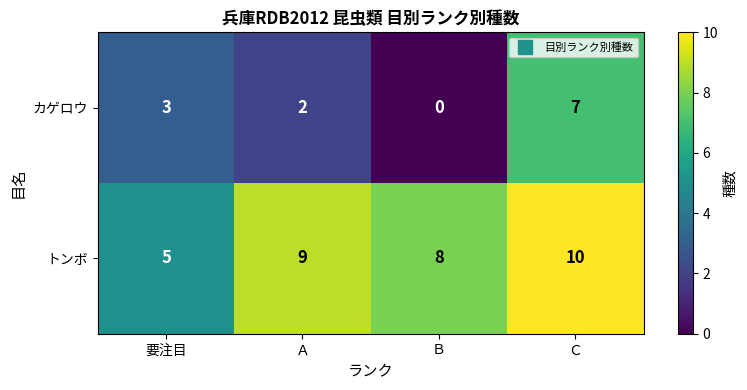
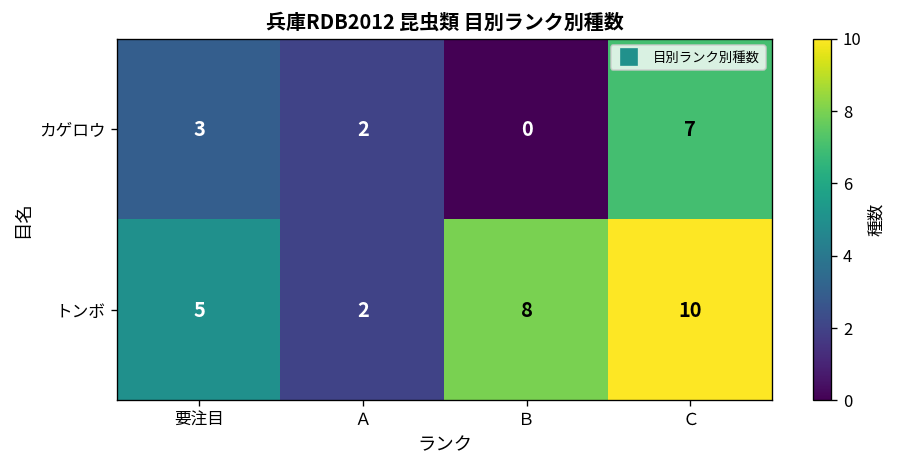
  {
    "カゲロウ": {
      "要注目": 3,
      "Ａ": 2,
      "Ｂ": 0,
      "Ｃ": 7
    },
    "トンボ": {
      "要注目": 5,
-     "Ａ": 9,
+     "Ａ": 2,
      "Ｂ": 8,
      "Ｃ": 10
    }
  }
